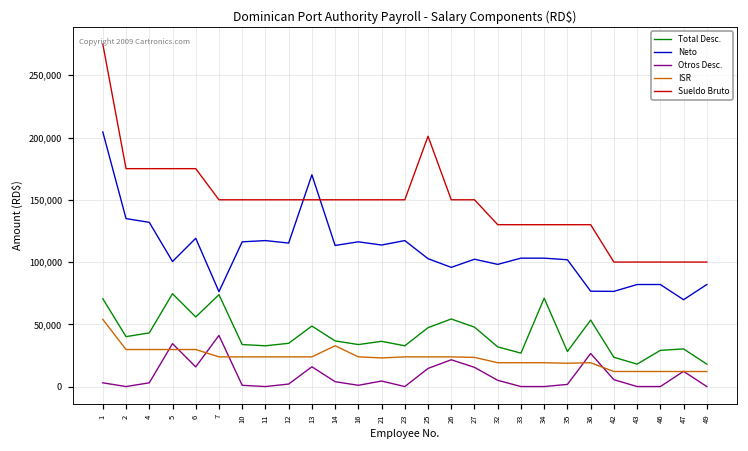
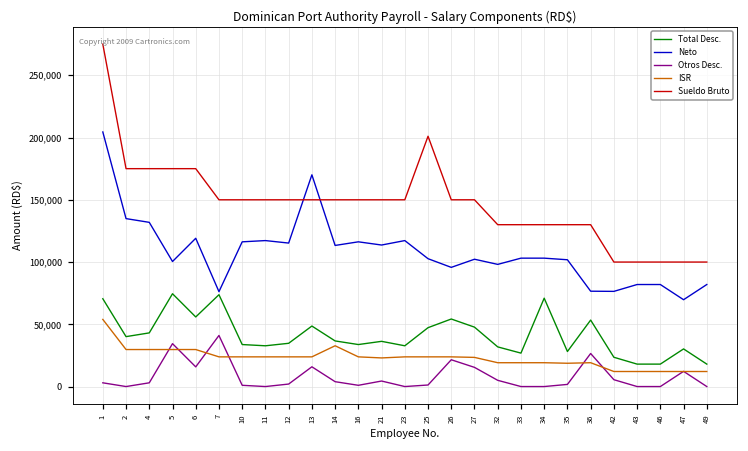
  {
    "Total Desc.": {
      "1": "71,000",
      "2": "40,000",
      "4": "43,000",
      "5": "75,000",
      "6": "56,000",
      "7": "74,000",
      "10": "34,000",
      "11": "33,000",
      "12": "35,000",
      "13": "49,000",
      "14": "37,000",
      "16": "34,000",
      "21": "36,000",
      "23": "33,000",
      "25": "47,000",
      "26": "54,000",
      "27": "48,000",
      "32": "32,000",
      "33": "27,000",
      "34": "71,000",
      "35": "28,000",
      "36": "53,000",
      "42": "24,000",
      "43": "18,000",
-     "46": "29,000",
+     "46": "18,000",
      "47": "30,000",
      "49": "18,000"
    },
    "Neto": {
      "1": "204,000",
      "2": "135,000",
      "4": "132,000",
      "5": "100,000",
      "6": "119,000",
      "7": "76,000",
      "10": "116,000",
      "11": "117,000",
      "12": "115,000",
      "13": "170,000",
      "14": "113,000",
      "16": "116,000",
      "21": "114,000",
      "23": "117,000",
      "25": "103,000",
      "26": "96,000",
      "27": "102,000",
      "32": "98,000",
      "33": "103,000",
      "34": "103,000",
      "35": "102,000",
      "36": "77,000",
      "42": "76,000",
      "43": "82,000",
      "46": "82,000",
      "47": "70,000",
      "49": "82,000"
    },
    "Otros Desc.": {
      "1": "3,000",
      "2": "0",
      "4": "3,000",
      "5": "34,000",
      "6": "16,000",
      "7": "41,000",
      "10": "1,000",
      "11": "0",
      "12": "2,000",
      "13": "16,000",
      "14": "4,000",
      "16": "1,000",
      "21": "4,000",
      "23": "0",
-     "25": "15,000",
+     "25": "1,000",
      "26": "22,000",
      "27": "15,000",
      "32": "5,000",
      "33": "0",
      "34": "0",
      "35": "2,000",
      "36": "27,000",
      "42": "6,000",
      "43": "0",
      "46": "0",
      "49": "0"
    },
    "ISR": {
      "1": "54,000",
      "2": "30,000",
      "4": "30,000",
      "5": "30,000",
      "6": "30,000",
      "7": "24,000",
      "10": "24,000",
      "11": "24,000",
      "12": "24,000",
      "13": "24,000",
      "14": "33,000",
      "16": "24,000",
      "21": "23,000",
      "23": "24,000",
      "25": "24,000",
      "26": "24,000",
      "27": "23,000",
      "32": "19,000",
      "33": "19,000",
      "34": "19,000",
      "35": "19,000",
      "36": "19,000",
      "42": "12,000",
      "43": "12,000",
      "46": "12,000",
      "49": "12,000"
    },
    "Sueldo Bruto": {
      "2": "175,000",
      "4": "175,000",
      "5": "175,000",
      "6": "175,000",
      "7": "150,000",
      "10": "150,000",
      "11": "150,000",
      "12": "150,000",
      "13": "150,000",
      "14": "150,000",
      "16": "150,000",
      "21": "150,000",
      "23": "150,000",
      "25": "201,000",
      "26": "150,000",
      "27": "150,000",
      "32": "130,000",
      "33": "130,000",
      "34": "130,000",
      "35": "130,000",
      "36": "130,000",
      "42": "100,000",
      "43": "100,000",
      "46": "100,000",
      "47": "100,000",
      "49": "100,000"
    }
  }
